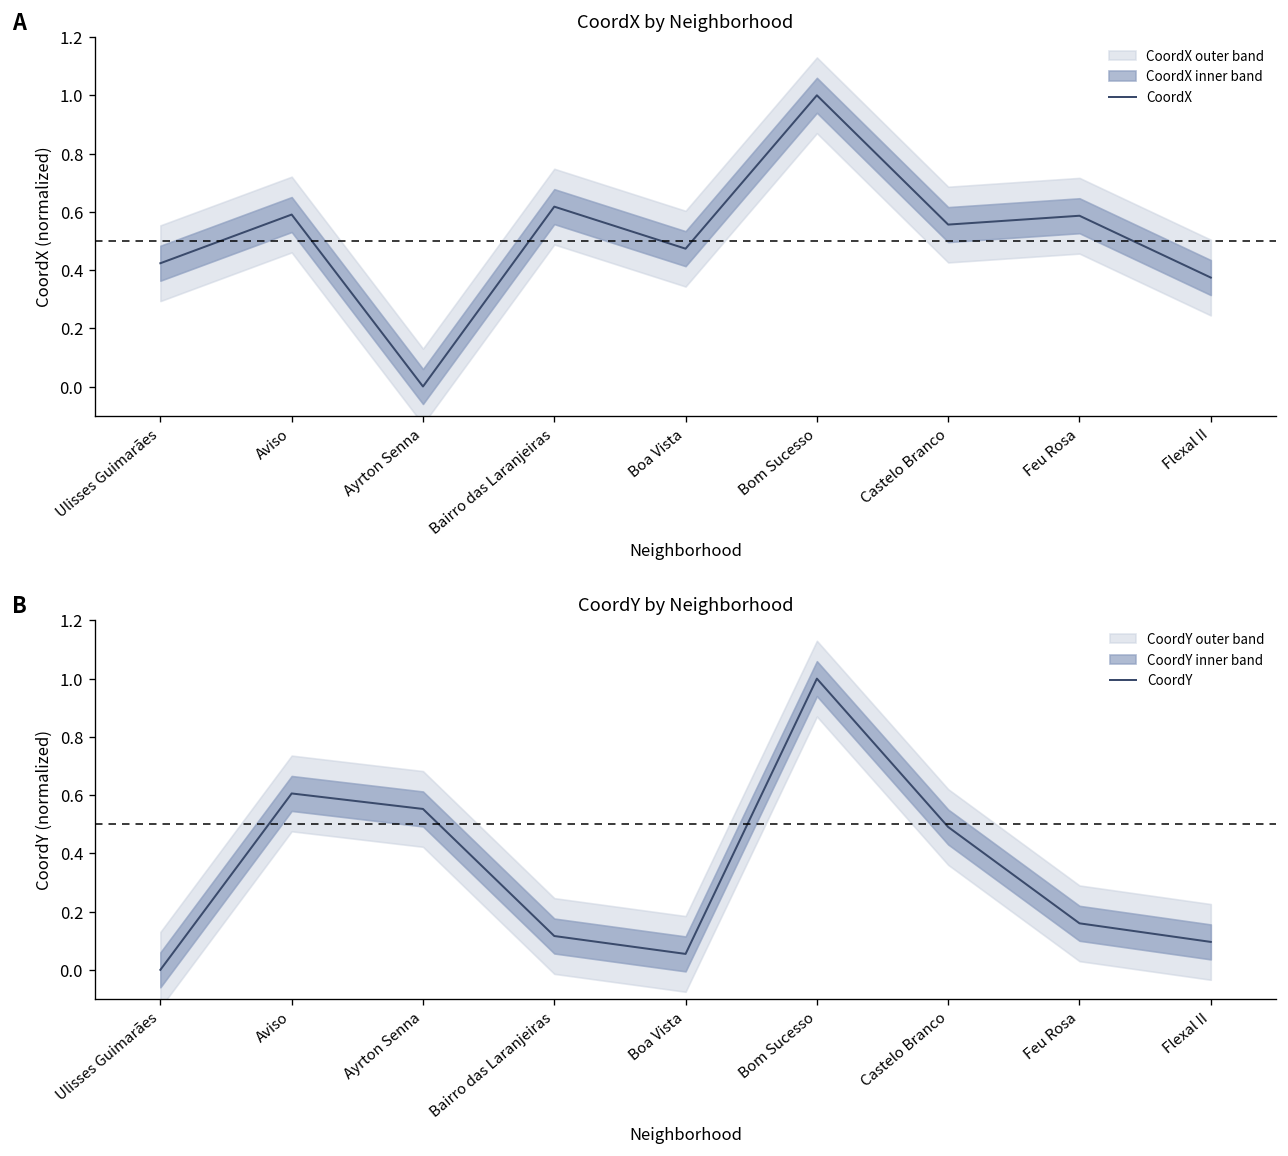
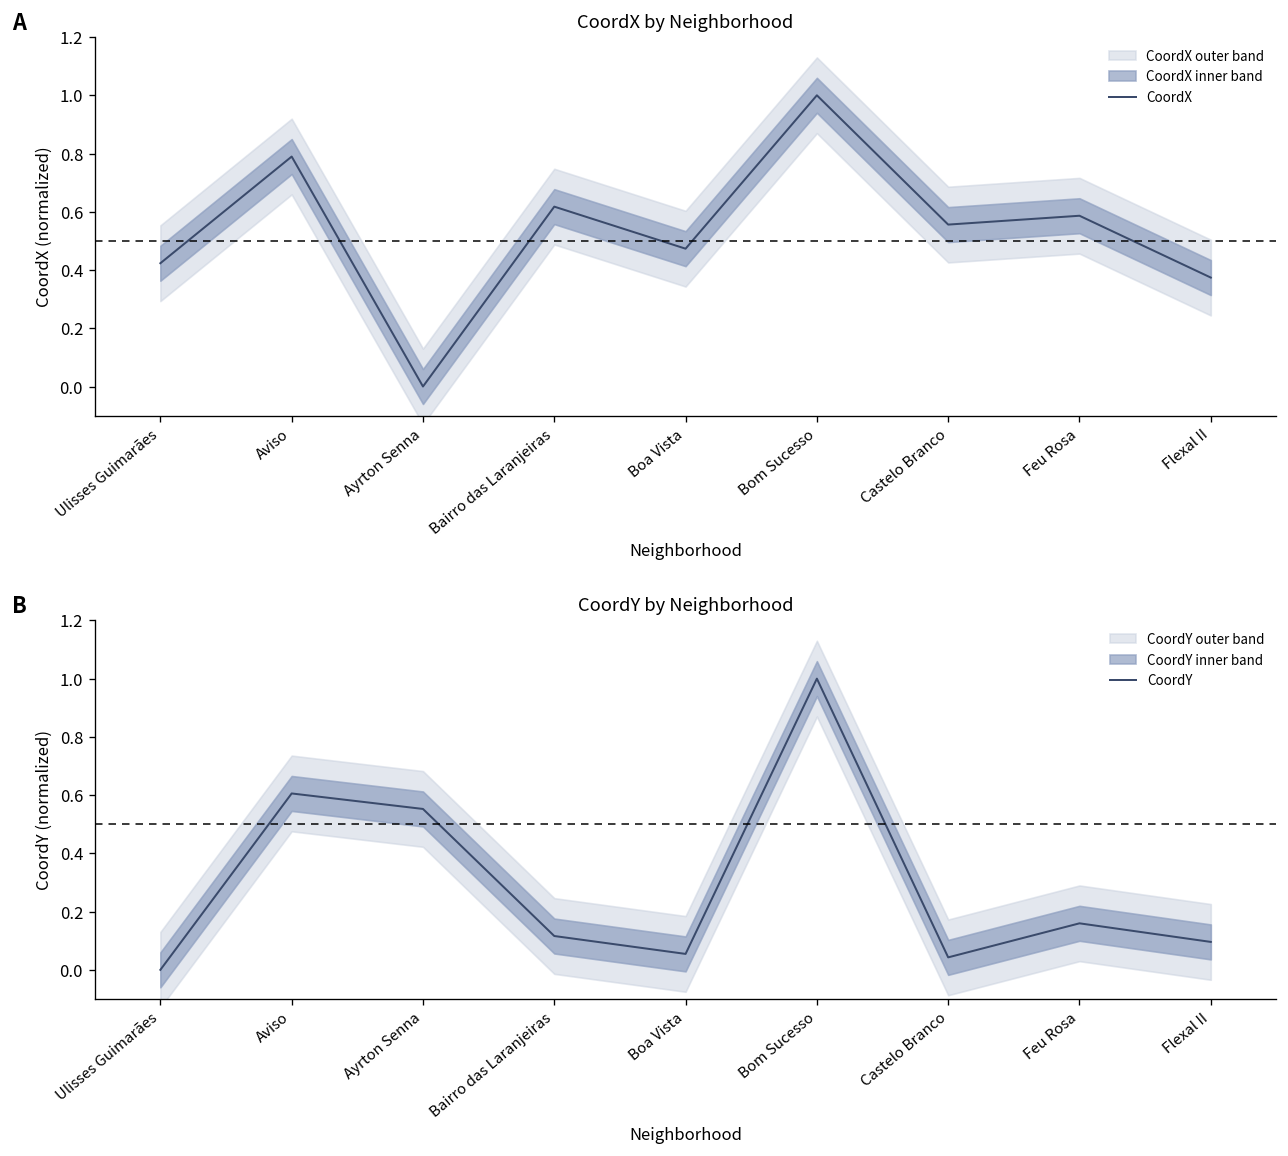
  {
    "CoordX by Neighborhood": {
      "CoordX": {
        "Ulisses Guimarães": 0.42,
-       "Aviso": 0.59,
+       "Aviso": 0.79,
        "Ayrton Senna": 0.00,
        "Bairro das Laranjeiras": 0.62,
        "Boa Vista": 0.47,
        "Bom Sucesso": 1.00,
        "Castelo Branco": 0.56,
        "Feu Rosa": 0.59,
        "Flexal II": 0.37
      }
    },
    "CoordY by Neighborhood": {
      "CoordY": {
        "Ulisses Guimarães": 0.00,
        "Aviso": 0.61,
        "Ayrton Senna": 0.55,
        "Bairro das Laranjeiras": 0.12,
        "Boa Vista": 0.05,
        "Bom Sucesso": 1.00,
-       "Castelo Branco": 0.49,
+       "Castelo Branco": 0.04,
        "Feu Rosa": 0.16,
        "Flexal II": 0.10
      }
    }
  }
